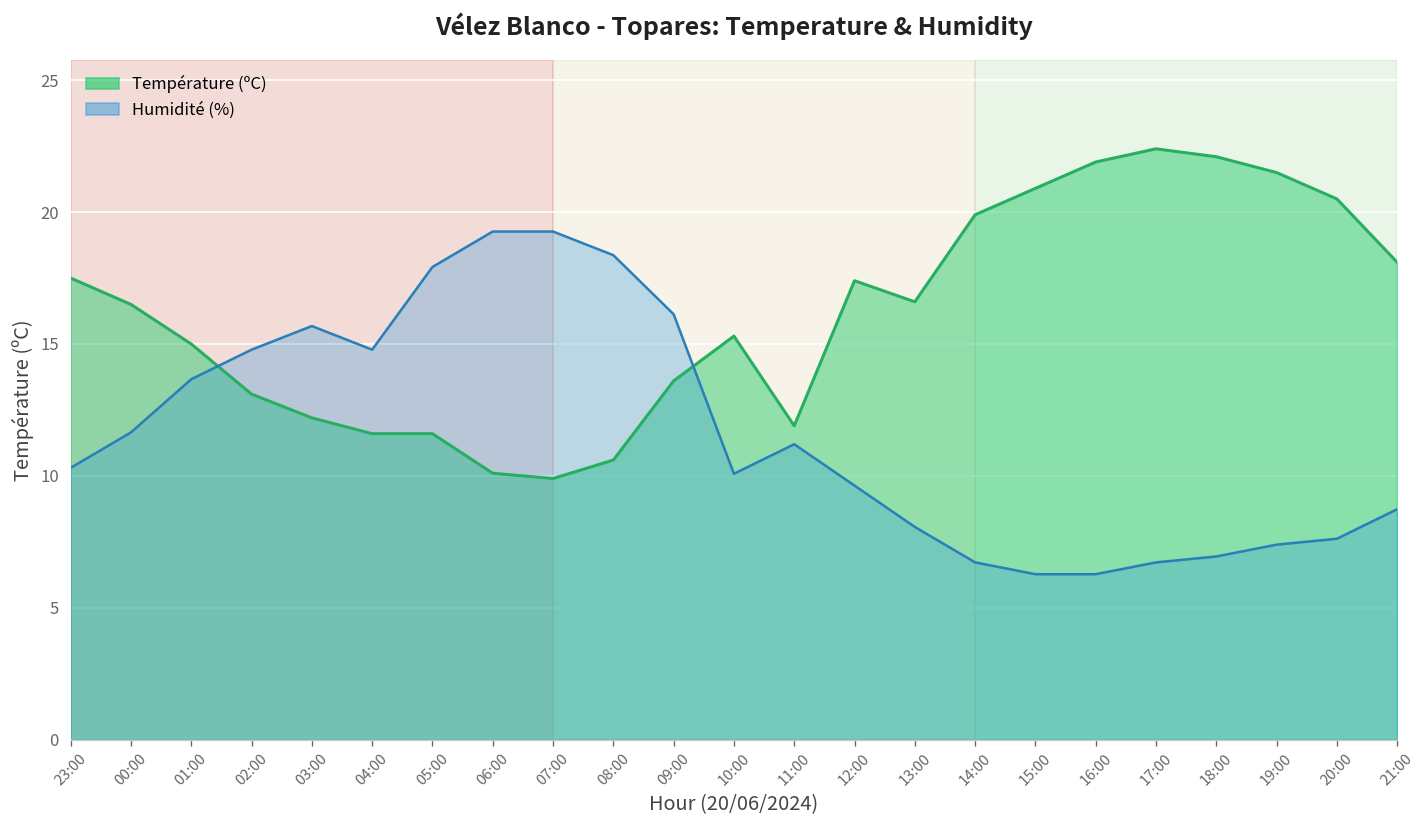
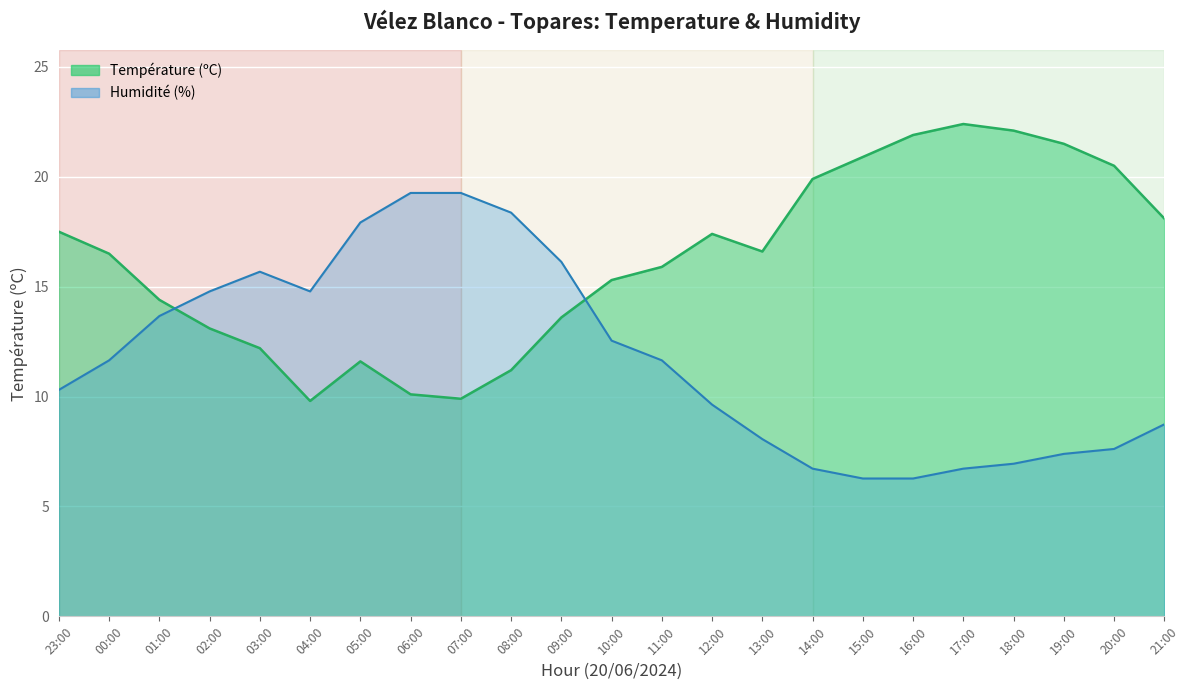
  {
    "Température (ºC)": {
      "23:00": 17.5,
      "00:00": 16.5,
-     "01:00": 15.0,
+     "01:00": 14.4,
      "02:00": 13.1,
      "03:00": 12.2,
-     "04:00": 11.6,
+     "04:00": 9.8,
      "05:00": 11.6,
      "06:00": 10.1,
      "07:00": 9.9,
-     "08:00": 10.6,
+     "08:00": 11.2,
      "09:00": 13.6,
      "10:00": 15.3,
-     "11:00": 11.9,
+     "11:00": 15.9,
      "12:00": 17.4,
      "13:00": 16.6,
      "14:00": 19.9,
      "15:00": 20.9,
      "16:00": 21.9,
      "17:00": 22.4,
      "18:00": 22.1,
      "19:00": 21.5,
      "20:00": 20.5,
      "21:00": 18.1
    },
    "Humidité (%)": {
      "23:00": 10.3,
      "00:00": 11.6,
      "01:00": 13.7,
      "02:00": 14.8,
      "03:00": 15.7,
      "04:00": 14.8,
      "05:00": 17.9,
      "06:00": 19.3,
      "07:00": 19.3,
      "08:00": 18.4,
      "09:00": 16.1,
-     "10:00": 10.1,
-     "11:00": 11.2,
+     "10:00": 12.5,
+     "11:00": 11.6,
      "12:00": 9.6,
      "13:00": 8.1,
      "14:00": 6.7,
      "15:00": 6.3,
      "16:00": 6.3,
      "17:00": 6.7,
      "18:00": 6.9,
      "19:00": 7.4,
      "20:00": 7.6,
      "21:00": 8.7
    }
  }
